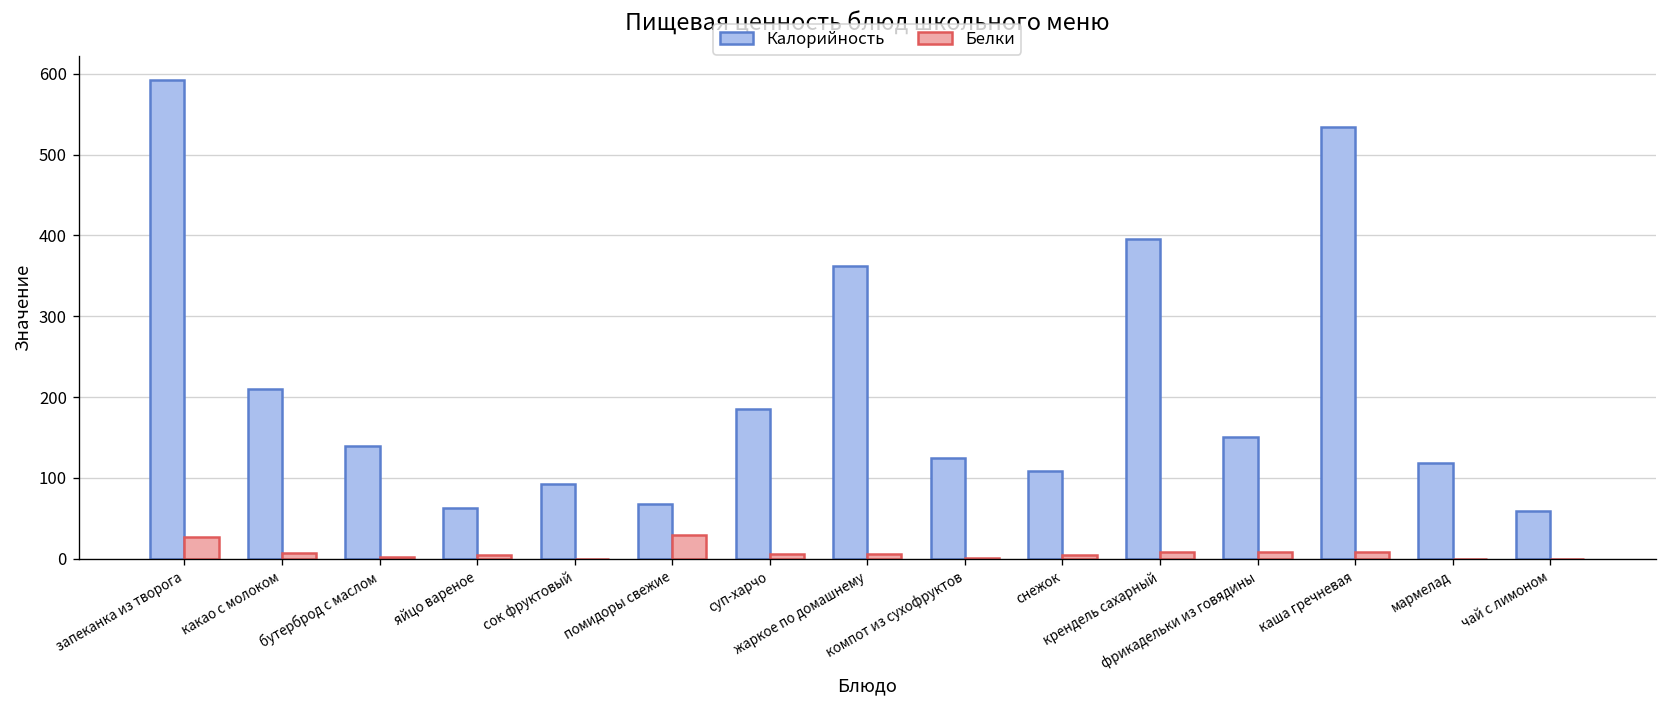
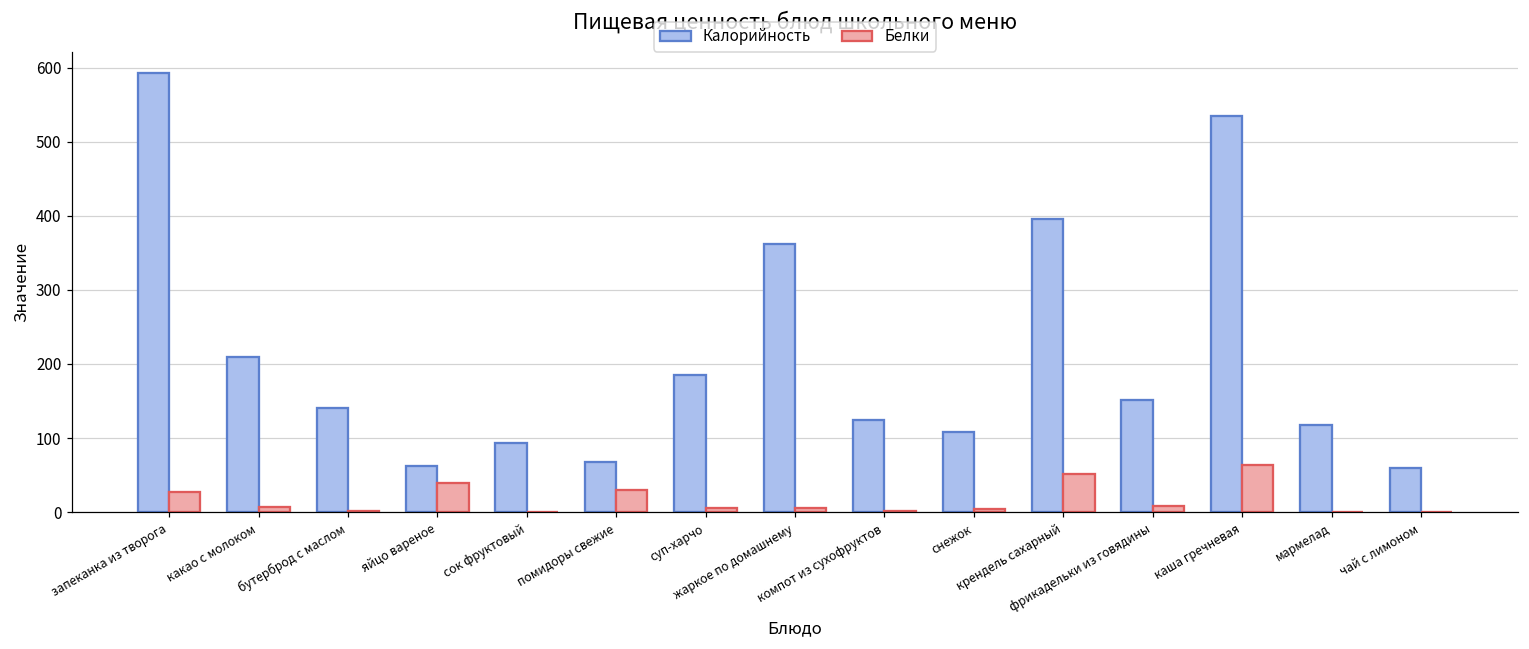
  {
    "Калорийность": {
      "запеканка из творога": 590,
      "какао с молоком": 210,
      "бутерброд с маслом": 140,
      "яйцо вареное": 60,
      "сок фруктовый": 90,
      "помидоры свежие": 70,
      "суп-харчо": 190,
      "жаркое по домашнему": 360,
      "компот из сухофруктов": 130,
      "снежок": 110,
      "крендель сахарный": 400,
      "фрикадельки из говядины": 150,
      "каша гречневая": 530,
      "мармелад": 120,
      "чай с лимоном": 60
    },
    "Белки": {
      "запеканка из творога": 30,
      "какао с молоком": 10,
-     "яйцо вареное": 10,
+     "яйцо вареное": 40,
      "сок фруктовый": 0,
      "помидоры свежие": 30,
      "суп-харчо": 10,
      "жаркое по домашнему": 10,
      "снежок": 10,
-     "крендель сахарный": 10,
+     "крендель сахарный": 50,
      "фрикадельки из говядины": 10,
-     "каша гречневая": 10,
+     "каша гречневая": 60,
      "мармелад": 0,
      "чай с лимоном": 0
    }
  }
